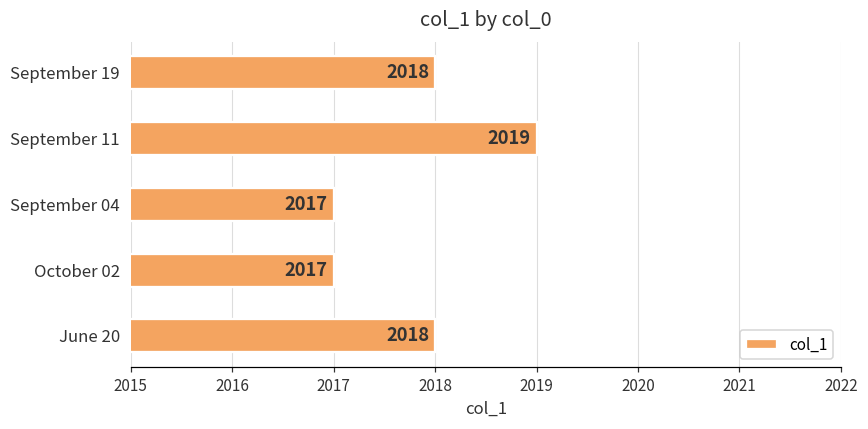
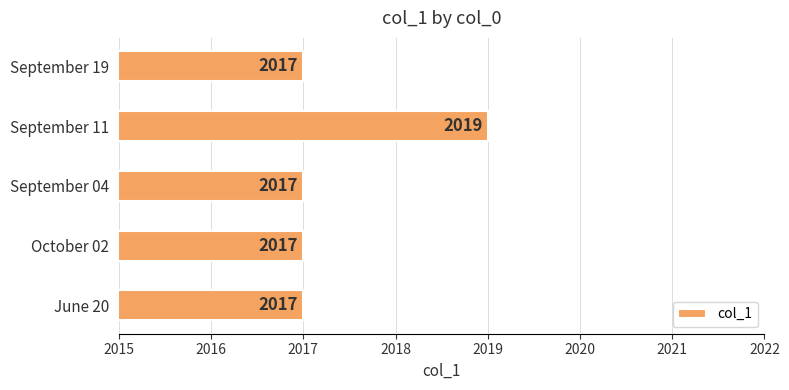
  {
-   "September 19": 2018,
+   "September 19": 2017,
    "September 11": 2019,
    "September 04": 2017,
    "October 02": 2017,
-   "June 20": 2018
+   "June 20": 2017
  }
